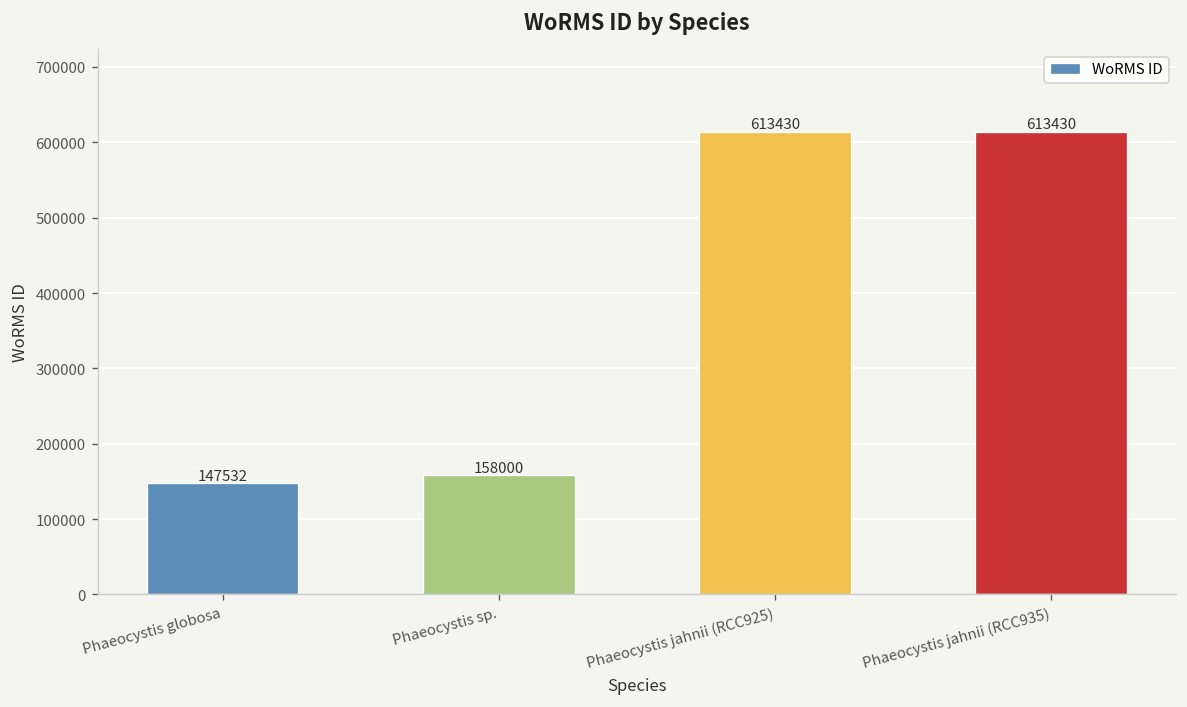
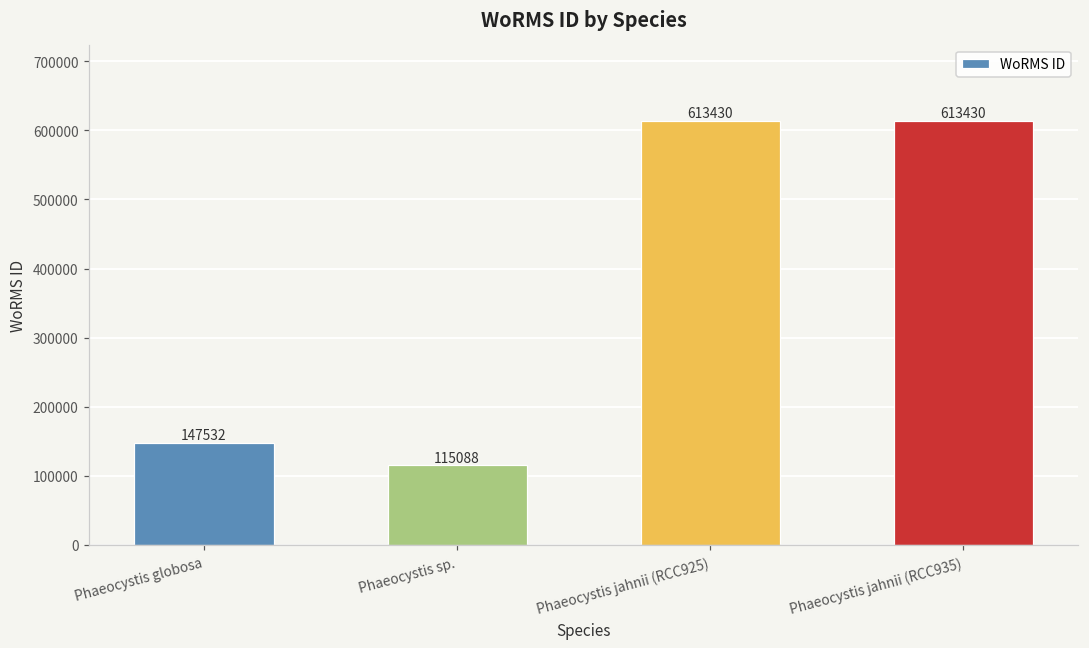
  {
    "Phaeocystis globosa": 147532,
-   "Phaeocystis sp.": 158000,
+   "Phaeocystis sp.": 115088,
    "Phaeocystis jahnii (RCC925)": 613430,
    "Phaeocystis jahnii (RCC935)": 613430
  }
